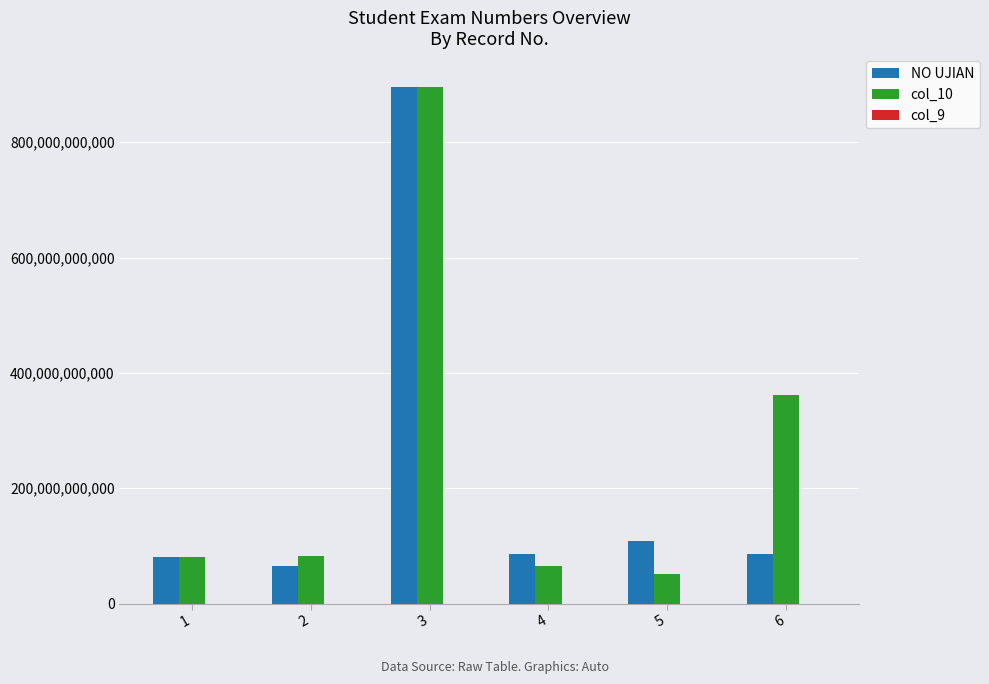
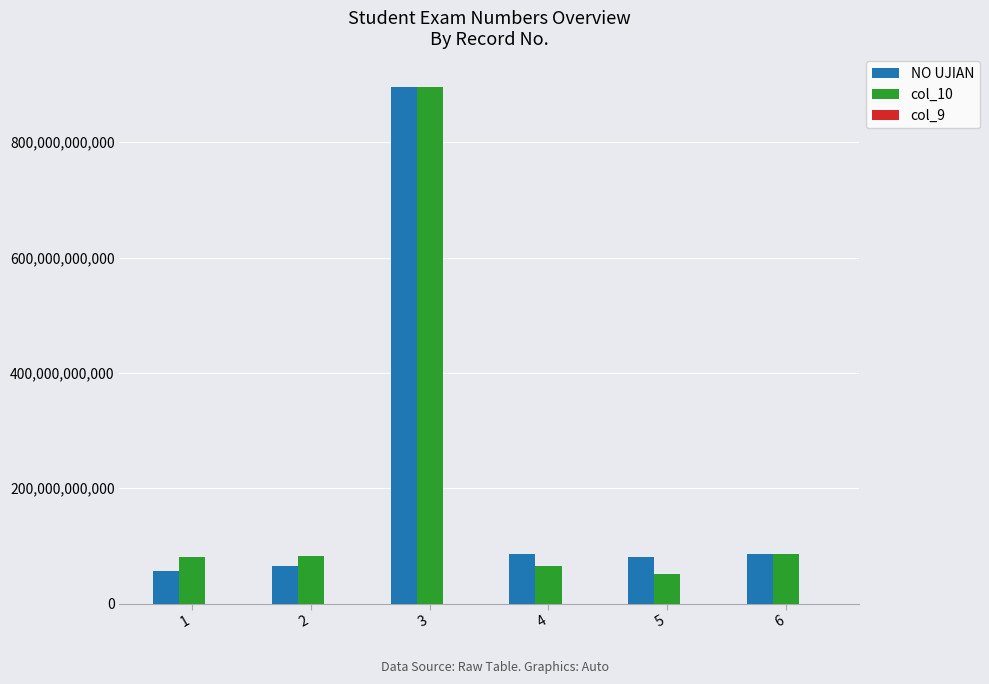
  {
    "NO UJIAN": {
-     "1": "80,000,000,000",
+     "1": "60,000,000,000",
      "2": "60,000,000,000",
      "3": "900,000,000,000",
      "4": "90,000,000,000",
-     "5": "110,000,000,000",
+     "5": "80,000,000,000",
      "6": "90,000,000,000"
    },
    "col_10": {
      "1": "80,000,000,000",
      "2": "80,000,000,000",
      "3": "900,000,000,000",
      "4": "70,000,000,000",
      "5": "50,000,000,000",
-     "6": "360,000,000,000"
+     "6": "90,000,000,000"
    },
    "col_9": {
      "1": "0",
      "2": "0",
      "3": "0",
      "4": "0",
      "5": "0",
      "6": "0"
    }
  }
